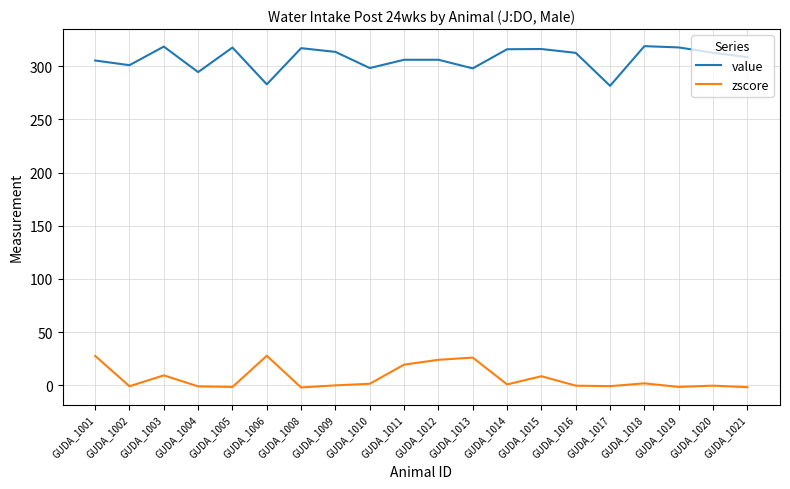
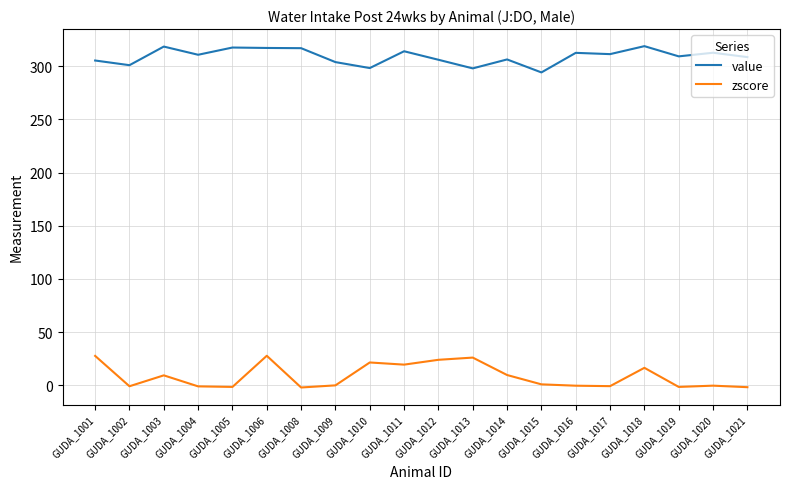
  {
    "value": {
      "GUDA_1001": 305,
      "GUDA_1002": 301,
      "GUDA_1003": 318,
-     "GUDA_1004": 294,
+     "GUDA_1004": 311,
      "GUDA_1005": 318,
-     "GUDA_1006": 283,
+     "GUDA_1006": 317,
      "GUDA_1008": 317,
-     "GUDA_1009": 313,
+     "GUDA_1009": 304,
      "GUDA_1010": 298,
-     "GUDA_1011": 306,
+     "GUDA_1011": 314,
      "GUDA_1012": 306,
      "GUDA_1013": 298,
-     "GUDA_1014": 316,
-     "GUDA_1015": 316,
+     "GUDA_1014": 306,
+     "GUDA_1015": 294,
      "GUDA_1016": 313,
-     "GUDA_1017": 282,
+     "GUDA_1017": 311,
      "GUDA_1018": 319,
-     "GUDA_1019": 318
+     "GUDA_1019": 309
    },
    "zscore": {
      "GUDA_1001": 28,
      "GUDA_1002": -1,
      "GUDA_1003": 9,
      "GUDA_1004": -1,
      "GUDA_1005": -2,
      "GUDA_1006": 28,
      "GUDA_1008": -2,
      "GUDA_1009": 0,
-     "GUDA_1010": 1,
+     "GUDA_1010": 21,
      "GUDA_1011": 19,
      "GUDA_1012": 24,
      "GUDA_1013": 26,
-     "GUDA_1014": 1,
-     "GUDA_1015": 8,
+     "GUDA_1014": 10,
+     "GUDA_1015": 1,
      "GUDA_1016": 0,
      "GUDA_1017": -1,
-     "GUDA_1018": 2,
+     "GUDA_1018": 16,
      "GUDA_1019": -2,
      "GUDA_1020": 0,
      "GUDA_1021": -2
    }
  }
